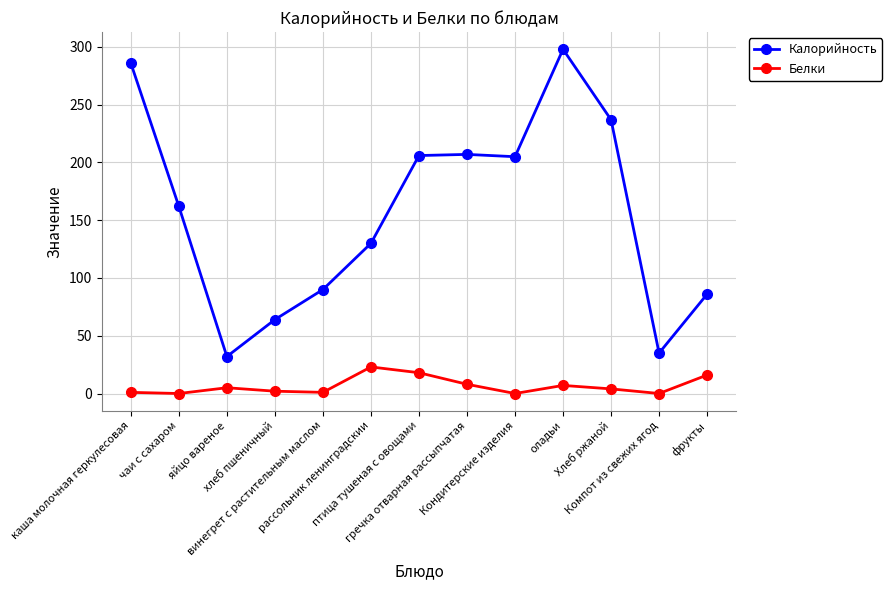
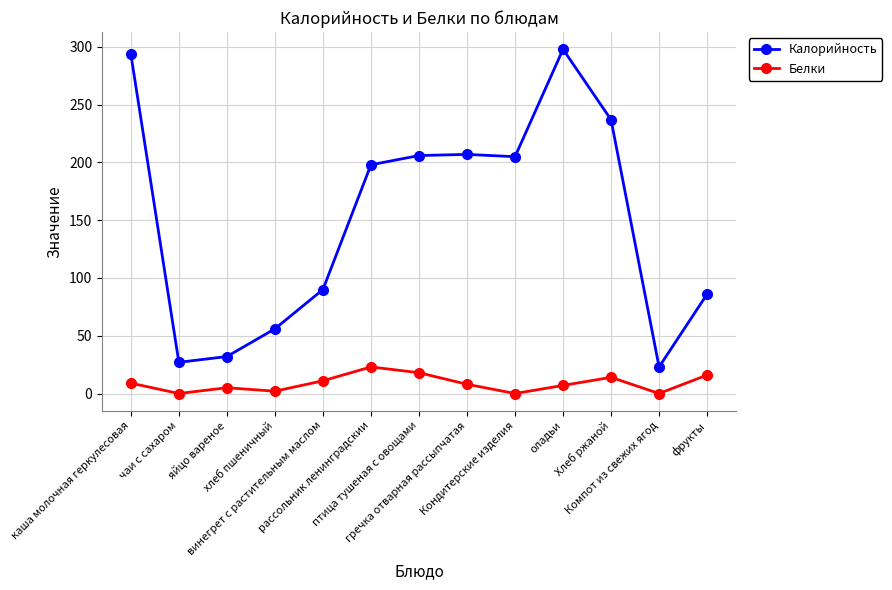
  {
    "Калорийность": {
-     "каша молочная геркулесовая": 286,
-     "чаи с сахаром": 162,
+     "каша молочная геркулесовая": 294,
+     "чаи с сахаром": 27,
      "яйцо вареное": 32,
-     "хлеб пшеничный": 64,
+     "хлеб пшеничный": 56,
      "винегрет с растительным маслом": 90,
-     "рассольник ленинградскии": 130,
+     "рассольник ленинградскии": 198,
      "птица тушеная с овощами": 206,
      "гречка отварная рассыпчатая": 207,
      "Кондитерские изделия": 205,
      "оладьи": 298,
      "Хлеб ржаной": 237,
-     "Компот из свежих ягод": 35,
+     "Компот из свежих ягод": 23,
      "фрукты": 86
    },
    "Белки": {
-     "каша молочная геркулесовая": 1,
+     "каша молочная геркулесовая": 9,
      "чаи с сахаром": 0,
      "яйцо вареное": 5,
      "хлеб пшеничный": 2,
-     "винегрет с растительным маслом": 1,
+     "винегрет с растительным маслом": 11,
      "рассольник ленинградскии": 23,
      "птица тушеная с овощами": 18,
      "гречка отварная рассыпчатая": 8,
      "Кондитерские изделия": 0,
      "оладьи": 7,
-     "Хлеб ржаной": 4,
+     "Хлеб ржаной": 14,
      "Компот из свежих ягод": 0,
      "фрукты": 16
    }
  }
